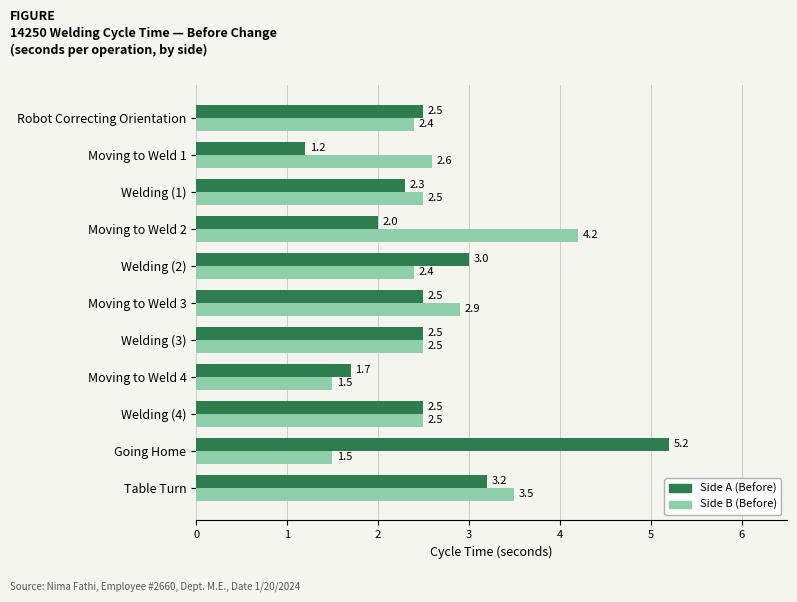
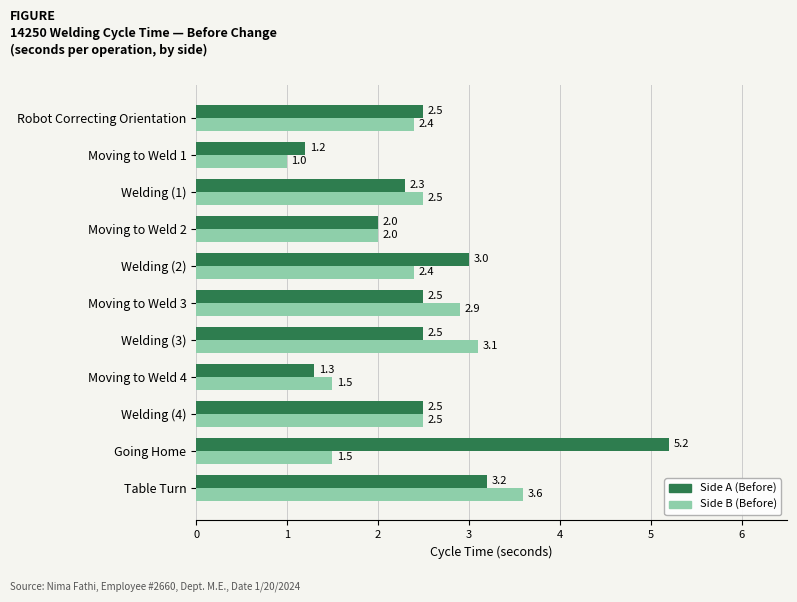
  {
    "Side A (Before)": {
      "Robot Correcting Orientation": 2.5,
      "Moving to Weld 1": 1.2,
      "Welding (1)": 2.3,
      "Moving to Weld 2": 2.0,
      "Welding (2)": 3.0,
      "Moving to Weld 3": 2.5,
      "Welding (3)": 2.5,
-     "Moving to Weld 4": 1.7,
+     "Moving to Weld 4": 1.3,
      "Welding (4)": 2.5,
      "Going Home": 5.2,
      "Table Turn": 3.2
    },
    "Side B (Before)": {
      "Robot Correcting Orientation": 2.4,
-     "Moving to Weld 1": 2.6,
+     "Moving to Weld 1": 1.0,
      "Welding (1)": 2.5,
-     "Moving to Weld 2": 4.2,
+     "Moving to Weld 2": 2.0,
      "Welding (2)": 2.4,
      "Moving to Weld 3": 2.9,
-     "Welding (3)": 2.5,
+     "Welding (3)": 3.1,
      "Moving to Weld 4": 1.5,
      "Welding (4)": 2.5,
      "Going Home": 1.5,
-     "Table Turn": 3.5
+     "Table Turn": 3.6
    }
  }
